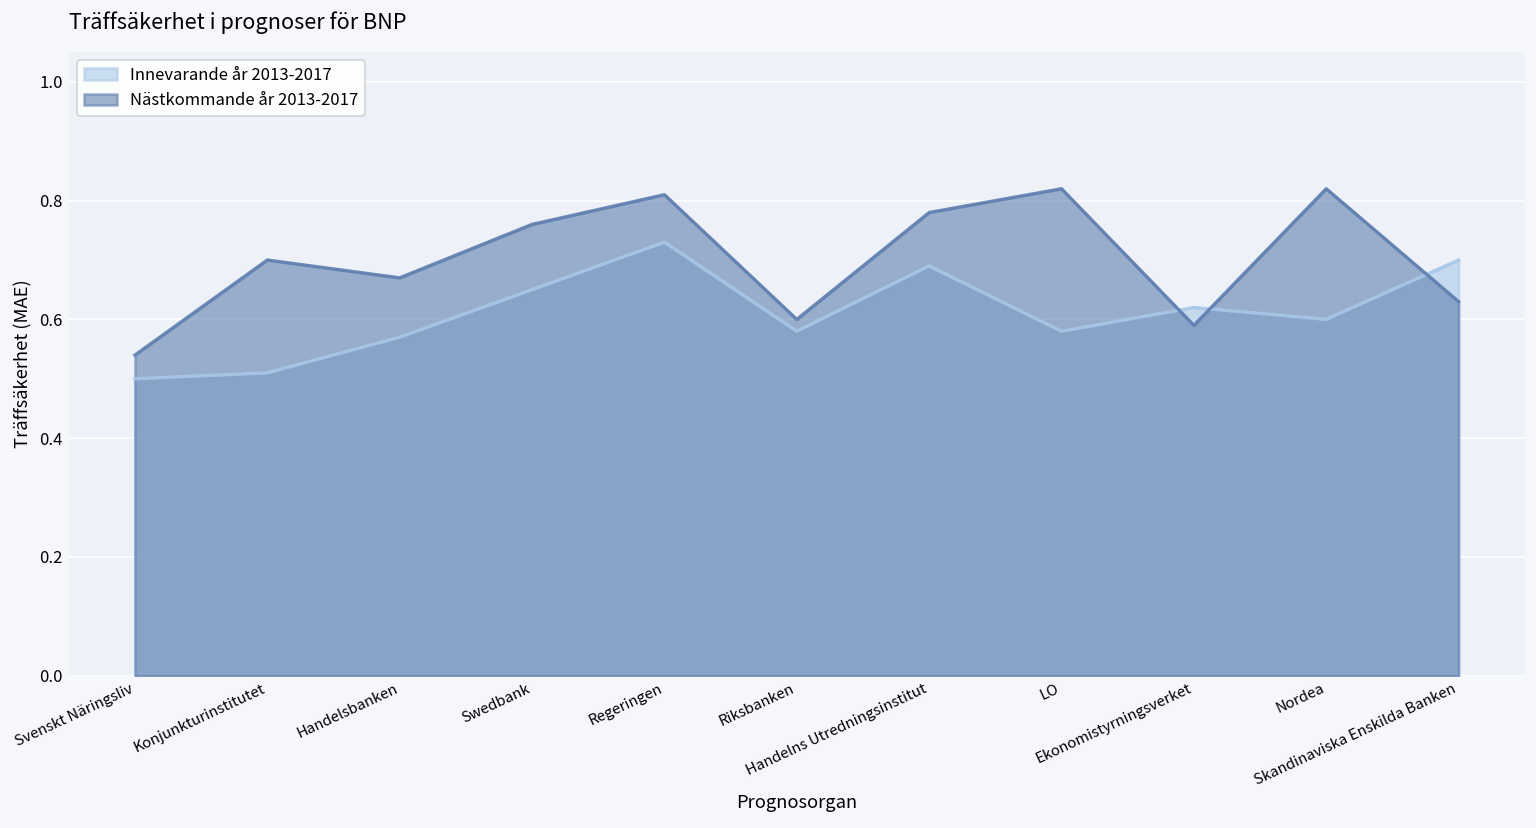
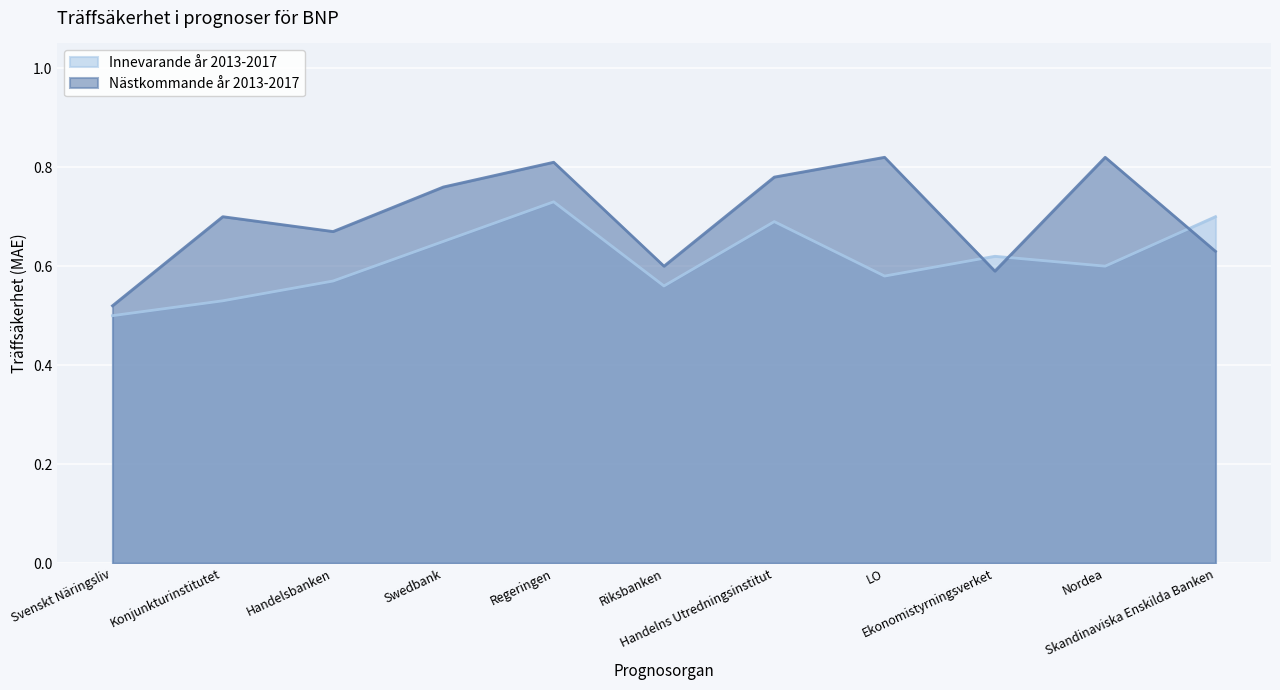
  {
    "Innevarande år 2013-2017": {
      "Svenskt Näringsliv": 0.50,
-     "Konjunkturinstitutet": 0.51,
+     "Konjunkturinstitutet": 0.53,
      "Handelsbanken": 0.57,
      "Swedbank": 0.65,
      "Regeringen": 0.73,
-     "Riksbanken": 0.58,
+     "Riksbanken": 0.56,
      "Handelns Utredningsinstitut": 0.69,
      "LO": 0.58,
      "Ekonomistyrningsverket": 0.62,
      "Nordea": 0.60,
      "Skandinaviska Enskilda Banken": 0.70
    },
    "Nästkommande år 2013-2017": {
-     "Svenskt Näringsliv": 0.54,
+     "Svenskt Näringsliv": 0.52,
      "Konjunkturinstitutet": 0.70,
      "Handelsbanken": 0.67,
      "Swedbank": 0.76,
      "Regeringen": 0.81,
      "Riksbanken": 0.60,
      "Handelns Utredningsinstitut": 0.78,
      "LO": 0.82,
      "Ekonomistyrningsverket": 0.59,
      "Nordea": 0.82,
      "Skandinaviska Enskilda Banken": 0.63
    }
  }
